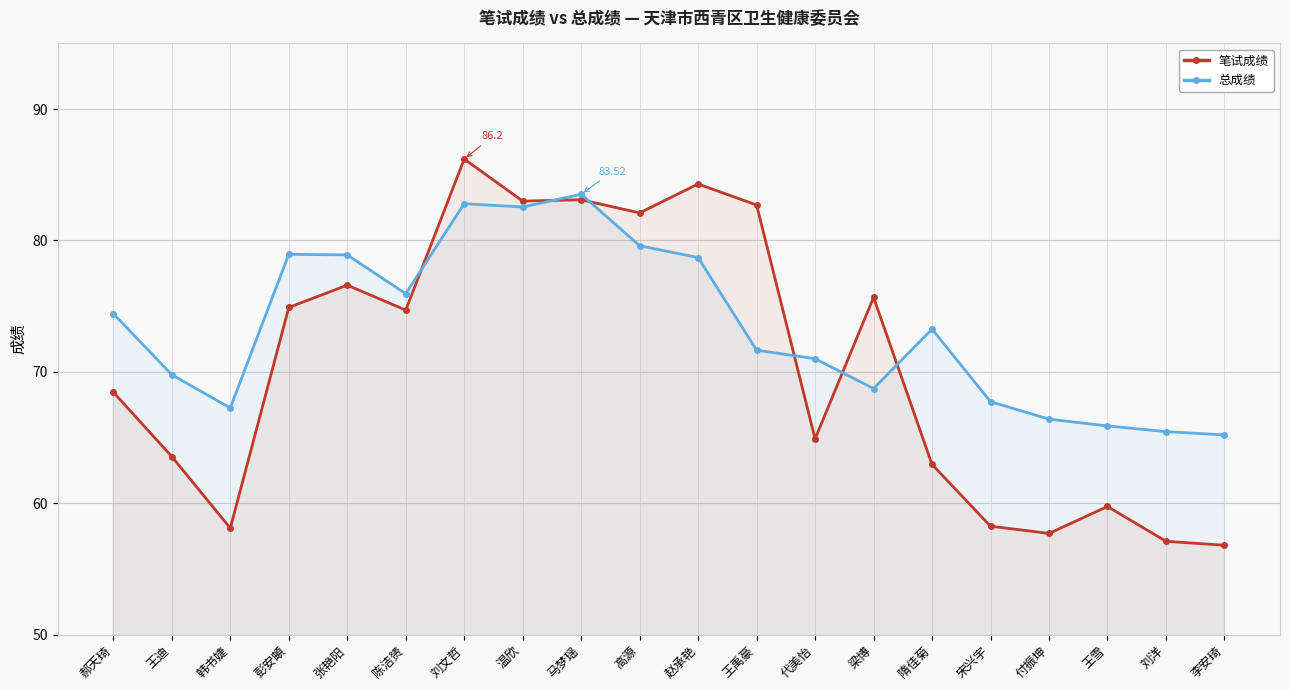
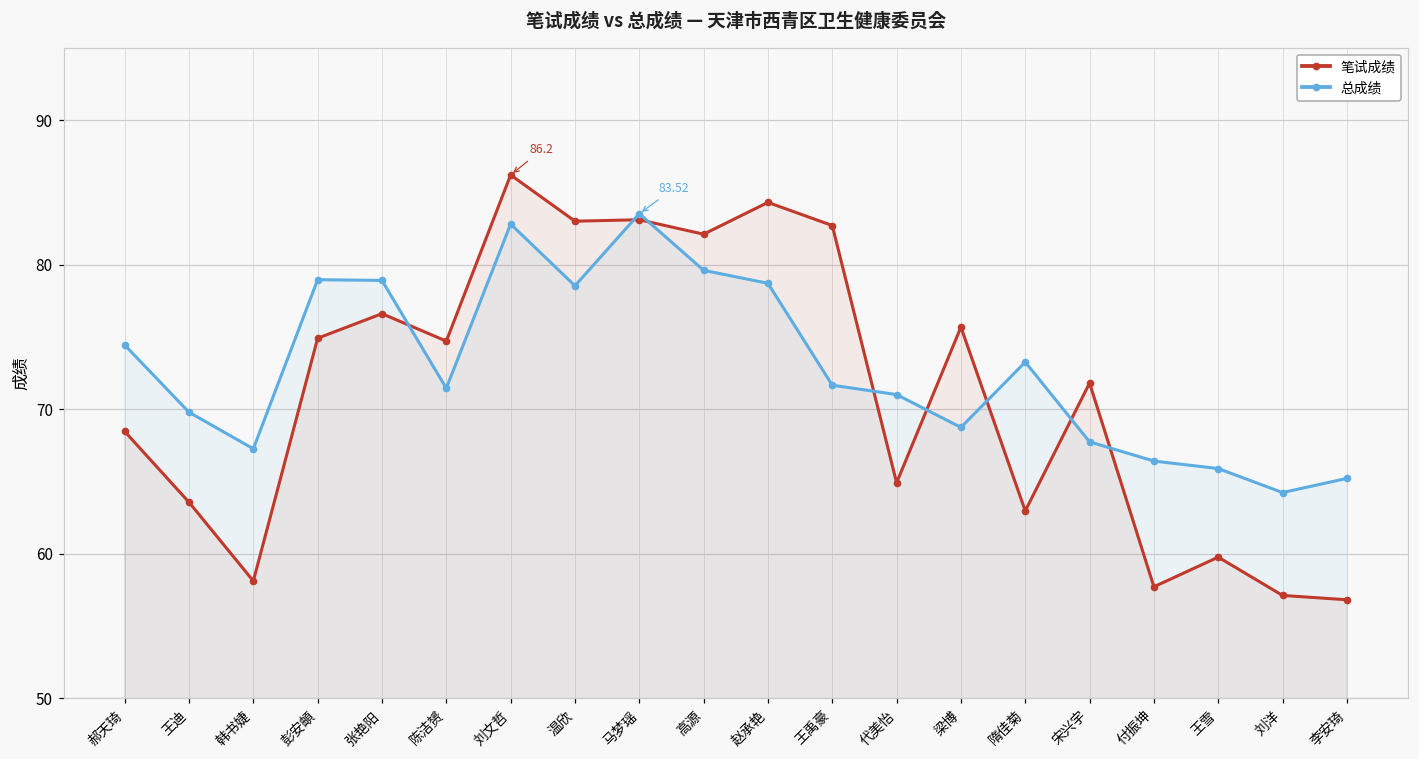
  {
    "笔试成绩": {
      "郝天琦": 68.5,
      "王迪": 63.6,
      "韩书婕": 58.1,
      "彭安頔": 74.9,
      "张艳阳": 76.6,
      "陈洁赟": 74.7,
      "温欣": 83.0,
      "马梦瑶": 83.1,
      "高源": 82.1,
      "赵承艳": 84.3,
      "王禹豪": 82.7,
      "代美怡": 64.9,
      "梁博": 75.7,
      "隋佳菊": 63.0,
-     "宋兴宇": 58.3,
+     "宋兴宇": 71.8,
      "付振坤": 57.7,
      "王雪": 59.8,
      "刘洋": 57.1,
      "李安琦": 56.8
    },
    "总成绩": {
      "郝天琦": 74.4,
      "王迪": 69.8,
      "韩书婕": 67.3,
      "彭安頔": 79.0,
      "张艳阳": 78.9,
-     "陈洁赟": 76.0,
+     "陈洁赟": 71.4,
      "刘文哲": 82.8,
-     "温欣": 82.6,
+     "温欣": 78.5,
      "高源": 79.6,
      "赵承艳": 78.7,
      "王禹豪": 71.7,
      "代美怡": 71.0,
      "梁博": 68.7,
      "隋佳菊": 73.3,
      "宋兴宇": 67.7,
      "付振坤": 66.4,
      "王雪": 65.9,
-     "刘洋": 65.5,
+     "刘洋": 64.2,
      "李安琦": 65.2
    }
  }
